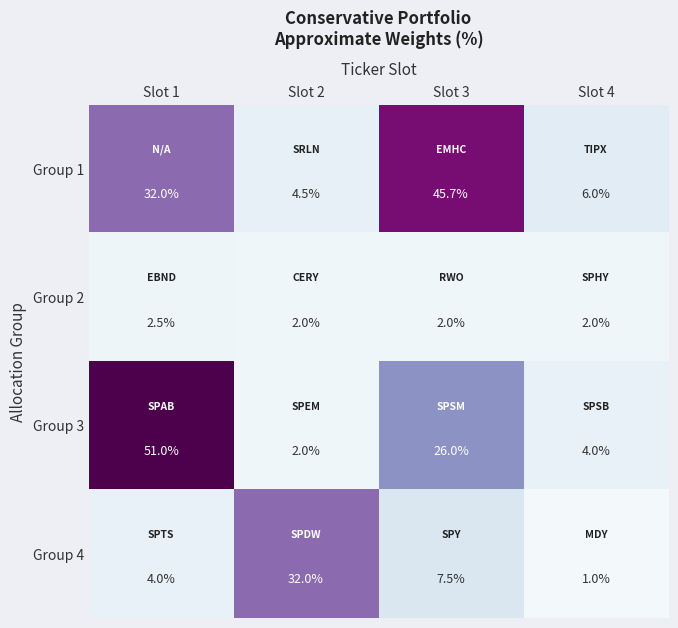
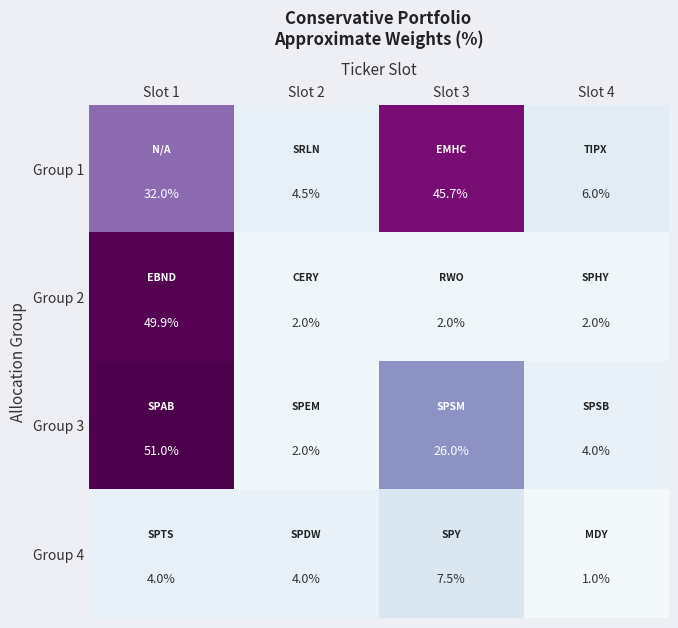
  {
    "Group 2": {
-     "Slot 1": "2.5%"
+     "Slot 1": "49.9%"
    },
    "Group 4": {
-     "Slot 2": "32.0%"
+     "Slot 2": "4.0%"
    }
  }
